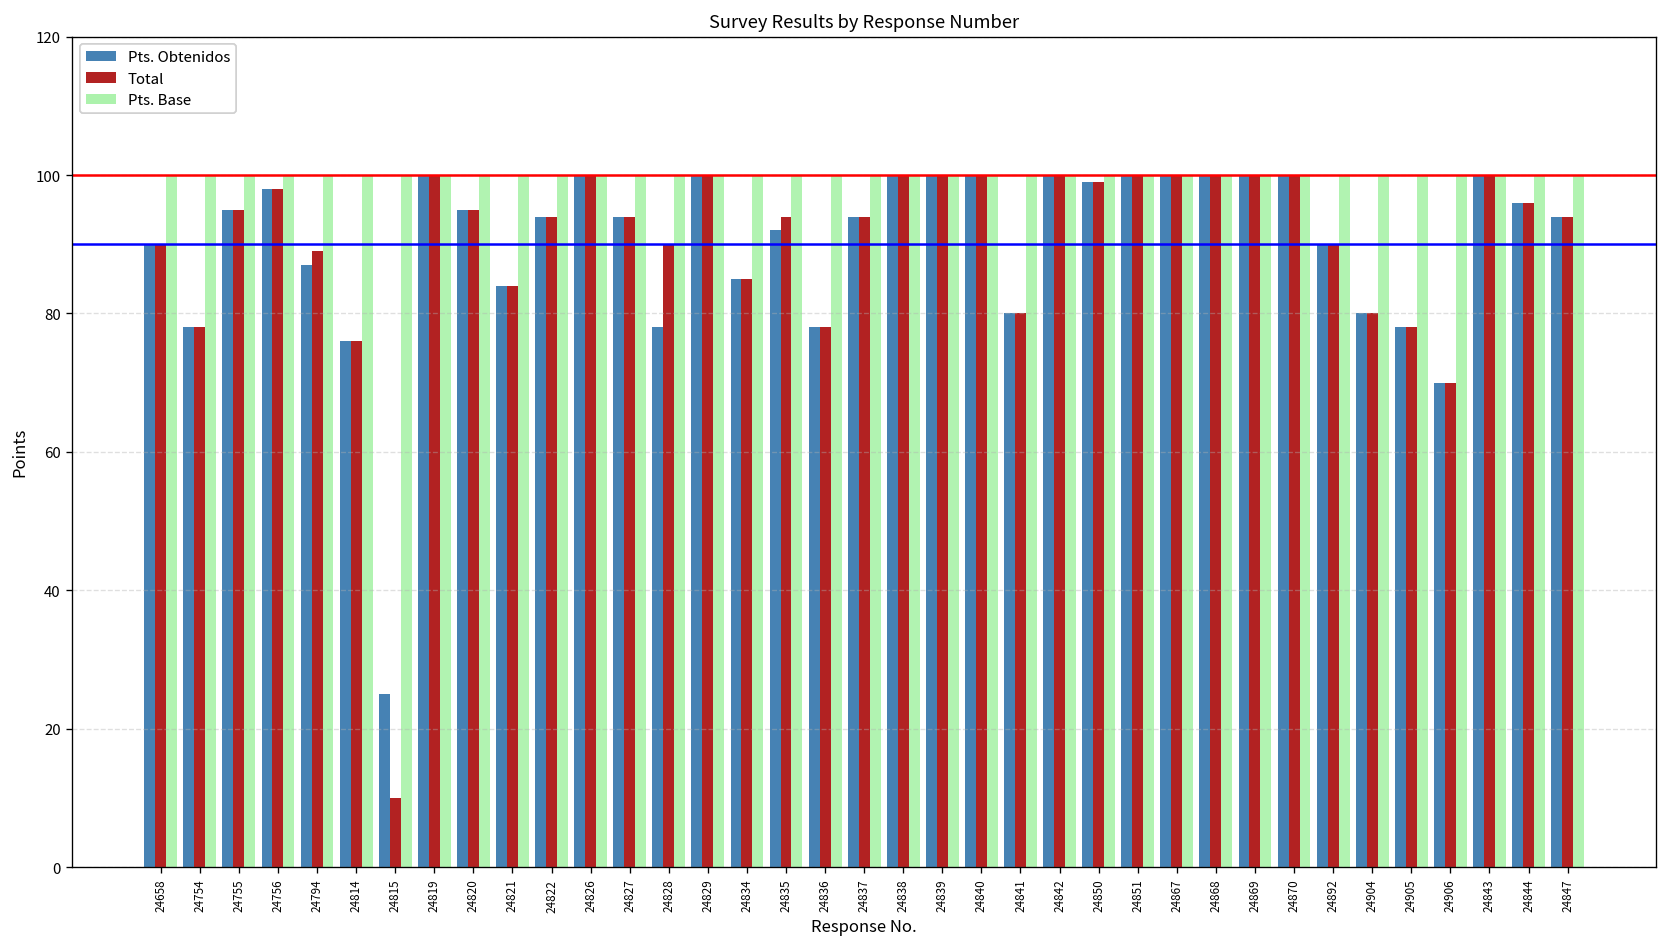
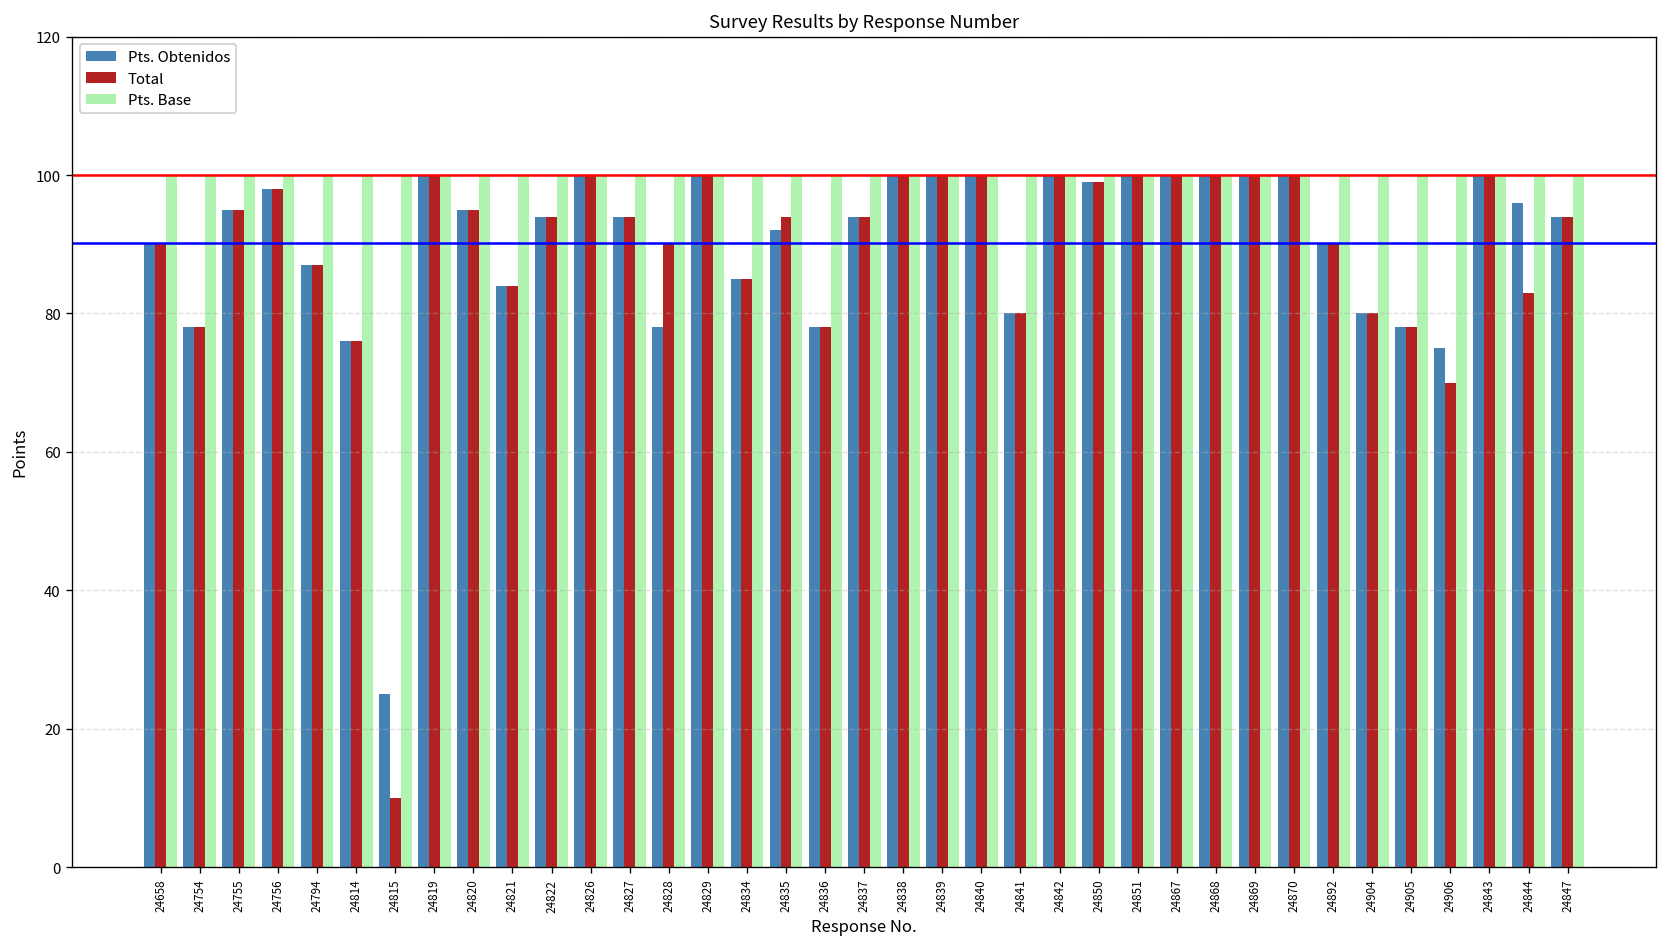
  {
    "Pts. Obtenidos": {
      "24658": 90,
      "24754": 78,
      "24755": 95,
      "24756": 98,
      "24794": 87,
      "24814": 76,
      "24815": 25,
      "24819": 100,
      "24820": 95,
      "24821": 84,
      "24822": 94,
      "24826": 100,
      "24827": 94,
      "24828": 78,
      "24829": 100,
      "24834": 85,
      "24835": 92,
      "24836": 78,
      "24837": 94,
      "24838": 100,
      "24839": 100,
      "24840": 100,
      "24841": 80,
      "24842": 100,
      "24850": 99,
      "24851": 100,
      "24867": 100,
      "24868": 100,
      "24869": 100,
      "24870": 100,
      "24892": 90,
      "24904": 80,
      "24905": 78,
-     "24906": 70,
+     "24906": 75,
      "24843": 100,
      "24844": 96,
      "24847": 94
    },
    "Total": {
      "24658": 90,
      "24754": 78,
      "24755": 95,
      "24756": 98,
-     "24794": 89,
+     "24794": 87,
      "24814": 76,
      "24815": 10,
      "24819": 100,
      "24820": 95,
      "24821": 84,
      "24822": 94,
      "24826": 100,
      "24827": 94,
      "24828": 90,
      "24829": 100,
      "24834": 85,
      "24835": 94,
      "24836": 78,
      "24837": 94,
      "24838": 100,
      "24839": 100,
      "24840": 100,
      "24841": 80,
      "24842": 100,
      "24850": 99,
      "24851": 100,
      "24867": 100,
      "24868": 100,
      "24869": 100,
      "24870": 100,
      "24892": 90,
      "24904": 80,
      "24905": 78,
      "24906": 70,
      "24843": 100,
-     "24844": 96,
+     "24844": 83,
      "24847": 94
    },
    "Pts. Base": {
      "24658": 100,
      "24754": 100,
      "24755": 100,
      "24756": 100,
      "24794": 100,
      "24814": 100,
      "24815": 100,
      "24819": 100,
      "24820": 100,
      "24821": 100,
      "24822": 100,
      "24826": 100,
      "24827": 100,
      "24828": 100,
      "24829": 100,
      "24834": 100,
      "24835": 100,
      "24836": 100,
      "24837": 100,
      "24838": 100,
      "24839": 100,
      "24840": 100,
      "24841": 100,
      "24842": 100,
      "24850": 100,
      "24851": 100,
      "24867": 100,
      "24868": 100,
      "24869": 100,
      "24870": 100,
      "24892": 100,
      "24904": 100,
      "24905": 100,
      "24906": 100,
      "24843": 100,
      "24844": 100,
      "24847": 100
    }
  }
